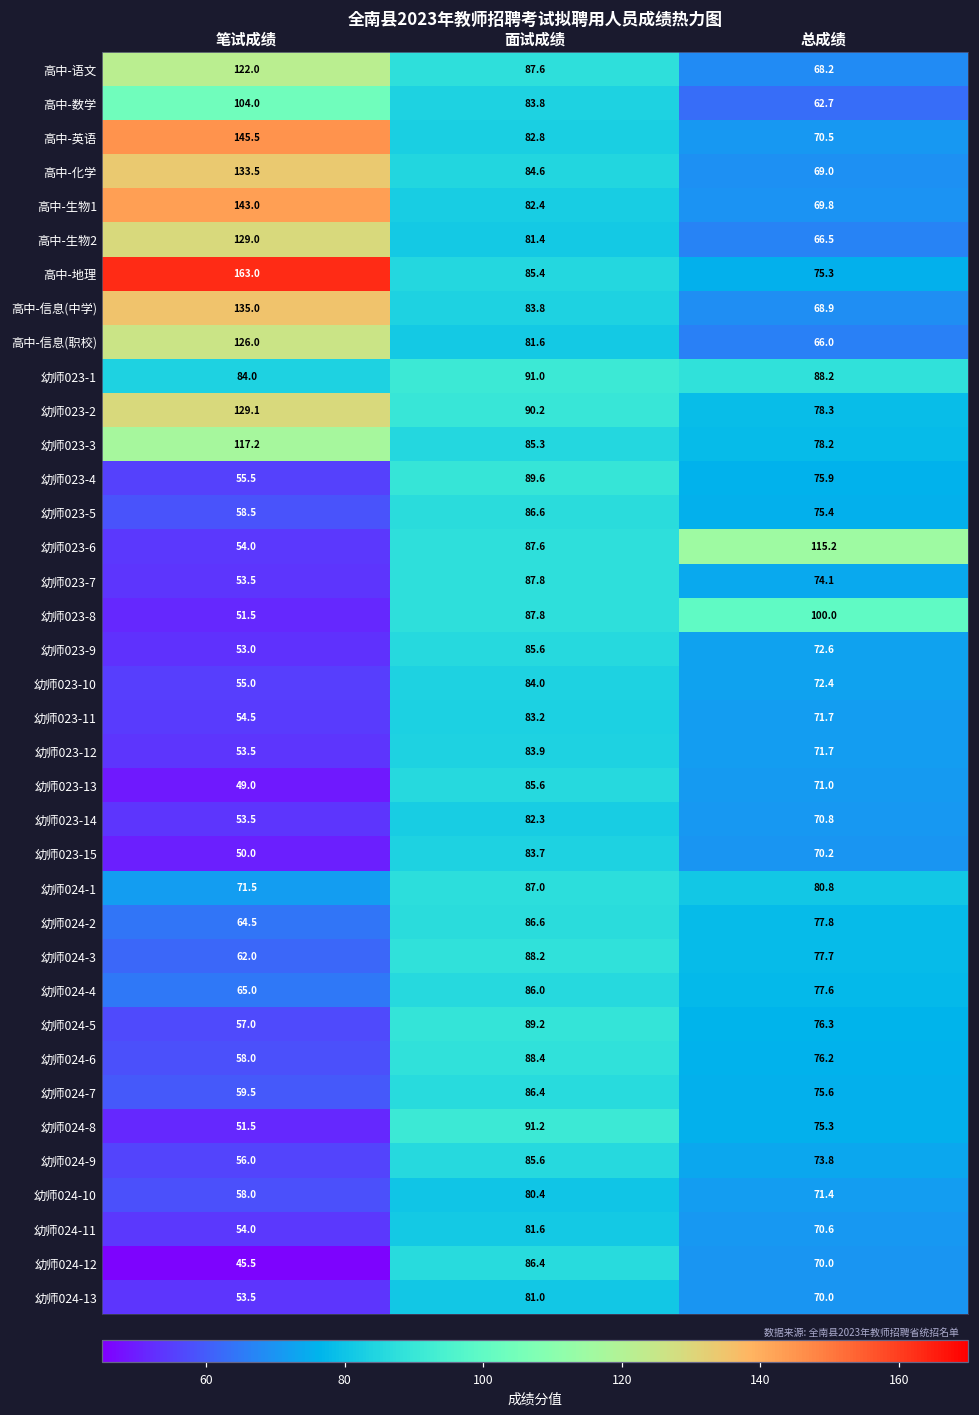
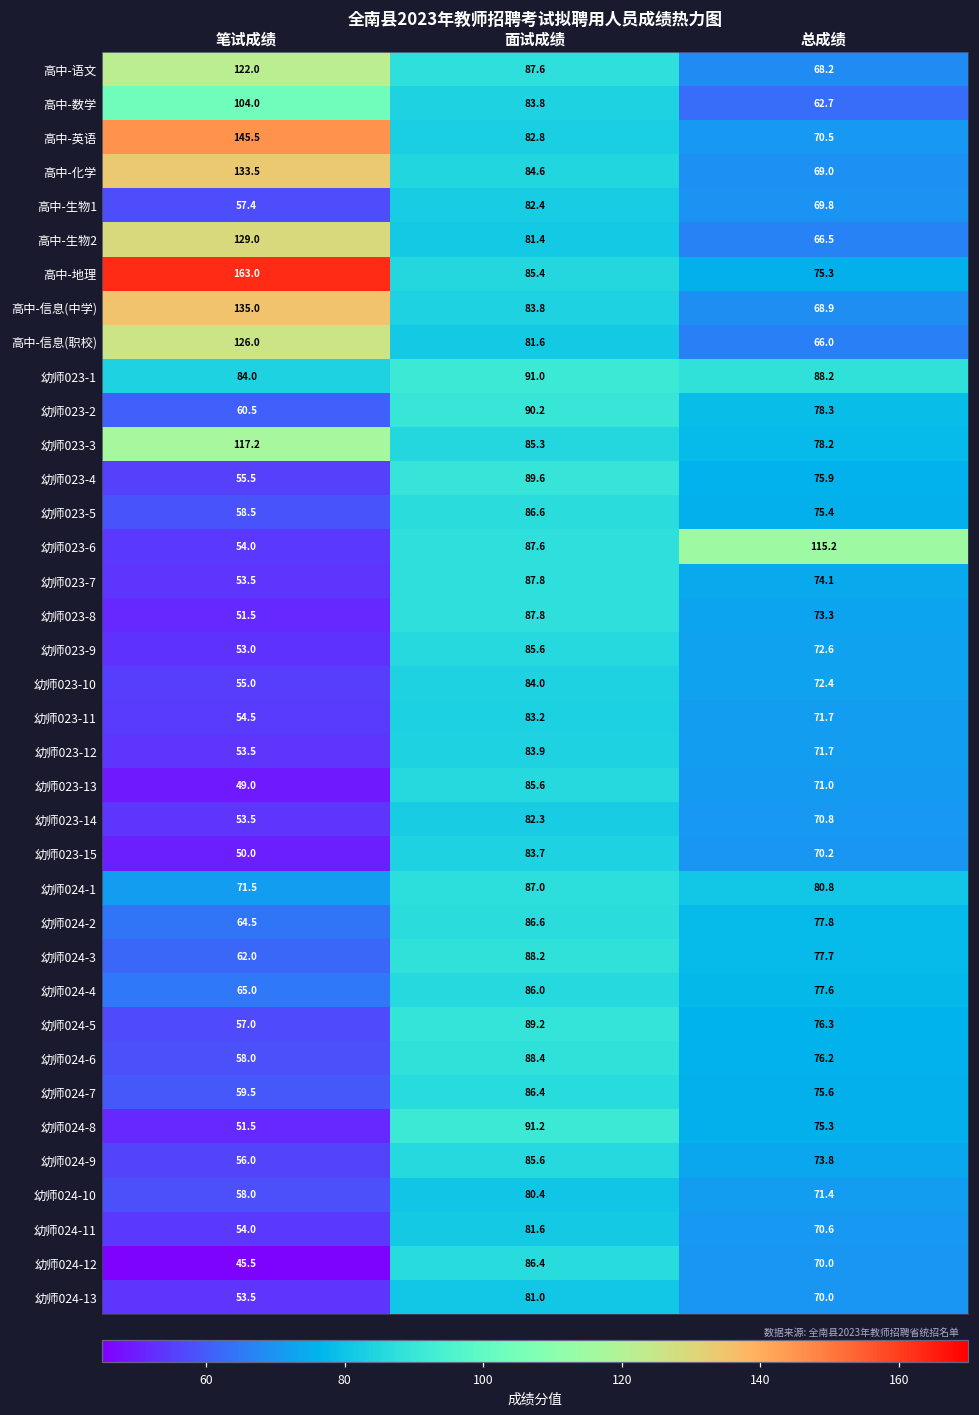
  {
    "高中-语文": {
      "笔试成绩": 122.0,
      "面试成绩": 87.6,
      "总成绩": 68.2
    },
    "高中-数学": {
      "笔试成绩": 104.0,
      "面试成绩": 83.8,
      "总成绩": 62.7
    },
    "高中-英语": {
      "笔试成绩": 145.5,
      "面试成绩": 82.8,
      "总成绩": 70.5
    },
    "高中-化学": {
      "笔试成绩": 133.5,
      "面试成绩": 84.6,
      "总成绩": 69.0
    },
    "高中-生物1": {
-     "笔试成绩": 143.0,
+     "笔试成绩": 57.4,
      "面试成绩": 82.4,
      "总成绩": 69.8
    },
    "高中-生物2": {
      "笔试成绩": 129.0,
      "面试成绩": 81.4,
      "总成绩": 66.5
    },
    "高中-地理": {
      "笔试成绩": 163.0,
      "面试成绩": 85.4,
      "总成绩": 75.3
    },
    "高中-信息(中学)": {
      "笔试成绩": 135.0,
      "面试成绩": 83.8,
      "总成绩": 68.9
    },
    "高中-信息(职校)": {
      "笔试成绩": 126.0,
      "面试成绩": 81.6,
      "总成绩": 66.0
    },
    "幼师023-1": {
      "笔试成绩": 84.0,
      "面试成绩": 91.0,
      "总成绩": 88.2
    },
    "幼师023-2": {
-     "笔试成绩": 129.1,
+     "笔试成绩": 60.5,
      "面试成绩": 90.2,
      "总成绩": 78.3
    },
    "幼师023-3": {
      "笔试成绩": 117.2,
      "面试成绩": 85.3,
      "总成绩": 78.2
    },
    "幼师023-4": {
      "笔试成绩": 55.5,
      "面试成绩": 89.6,
      "总成绩": 75.9
    },
    "幼师023-5": {
      "笔试成绩": 58.5,
      "面试成绩": 86.6,
      "总成绩": 75.4
    },
    "幼师023-6": {
      "笔试成绩": 54.0,
      "面试成绩": 87.6,
      "总成绩": 115.2
    },
    "幼师023-7": {
      "笔试成绩": 53.5,
      "面试成绩": 87.8,
      "总成绩": 74.1
    },
    "幼师023-8": {
      "笔试成绩": 51.5,
      "面试成绩": 87.8,
-     "总成绩": 100.0
+     "总成绩": 73.3
    },
    "幼师023-9": {
      "笔试成绩": 53.0,
      "面试成绩": 85.6,
      "总成绩": 72.6
    },
    "幼师023-10": {
      "笔试成绩": 55.0,
      "面试成绩": 84.0,
      "总成绩": 72.4
    },
    "幼师023-11": {
      "笔试成绩": 54.5,
      "面试成绩": 83.2,
      "总成绩": 71.7
    },
    "幼师023-12": {
      "笔试成绩": 53.5,
      "面试成绩": 83.9,
      "总成绩": 71.7
    },
    "幼师023-13": {
      "笔试成绩": 49.0,
      "面试成绩": 85.6,
      "总成绩": 71.0
    },
    "幼师023-14": {
      "笔试成绩": 53.5,
      "面试成绩": 82.3,
      "总成绩": 70.8
    },
    "幼师023-15": {
      "笔试成绩": 50.0,
      "面试成绩": 83.7,
      "总成绩": 70.2
    },
    "幼师024-1": {
      "笔试成绩": 71.5,
      "面试成绩": 87.0,
      "总成绩": 80.8
    },
    "幼师024-2": {
      "笔试成绩": 64.5,
      "面试成绩": 86.6,
      "总成绩": 77.8
    },
    "幼师024-3": {
      "笔试成绩": 62.0,
      "面试成绩": 88.2,
      "总成绩": 77.7
    },
    "幼师024-4": {
      "笔试成绩": 65.0,
      "面试成绩": 86.0,
      "总成绩": 77.6
    },
    "幼师024-5": {
      "笔试成绩": 57.0,
      "面试成绩": 89.2,
      "总成绩": 76.3
    },
    "幼师024-6": {
      "笔试成绩": 58.0,
      "面试成绩": 88.4,
      "总成绩": 76.2
    },
    "幼师024-7": {
      "笔试成绩": 59.5,
      "面试成绩": 86.4,
      "总成绩": 75.6
    },
    "幼师024-8": {
      "笔试成绩": 51.5,
      "面试成绩": 91.2,
      "总成绩": 75.3
    },
    "幼师024-9": {
      "笔试成绩": 56.0,
      "面试成绩": 85.6,
      "总成绩": 73.8
    },
    "幼师024-10": {
      "笔试成绩": 58.0,
      "面试成绩": 80.4,
      "总成绩": 71.4
    },
    "幼师024-11": {
      "笔试成绩": 54.0,
      "面试成绩": 81.6,
      "总成绩": 70.6
    },
    "幼师024-12": {
      "笔试成绩": 45.5,
      "面试成绩": 86.4,
      "总成绩": 70.0
    },
    "幼师024-13": {
      "笔试成绩": 53.5,
      "面试成绩": 81.0,
      "总成绩": 70.0
    }
  }
